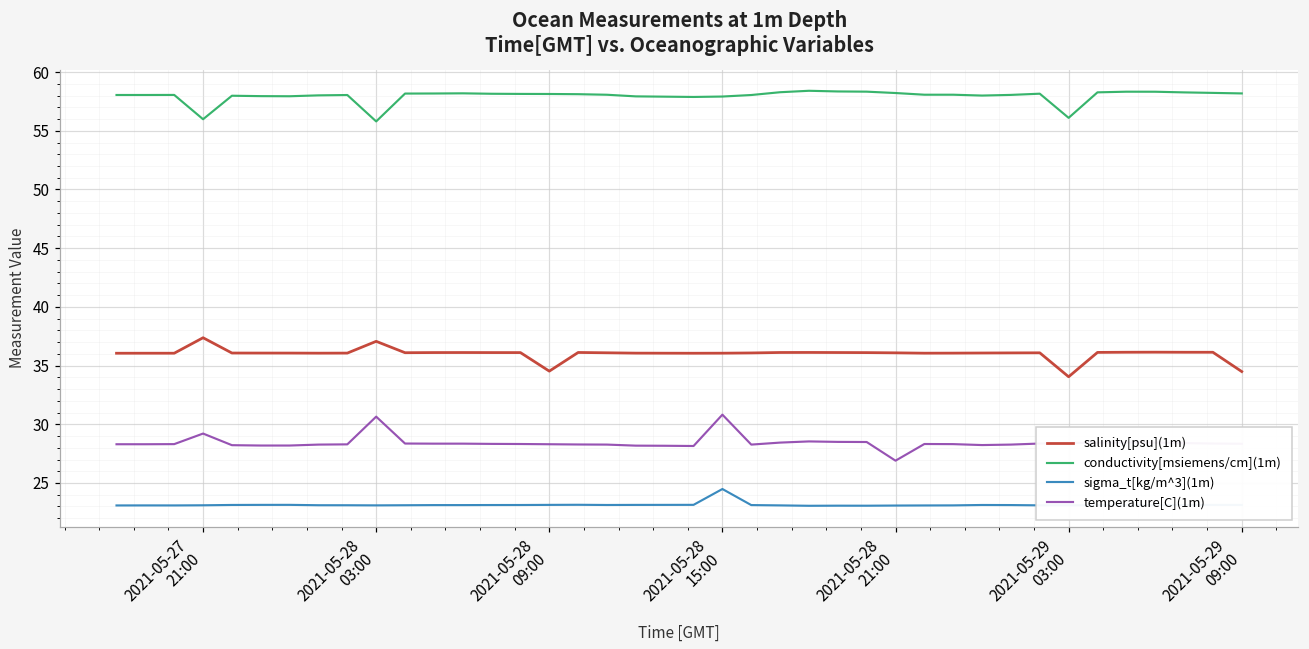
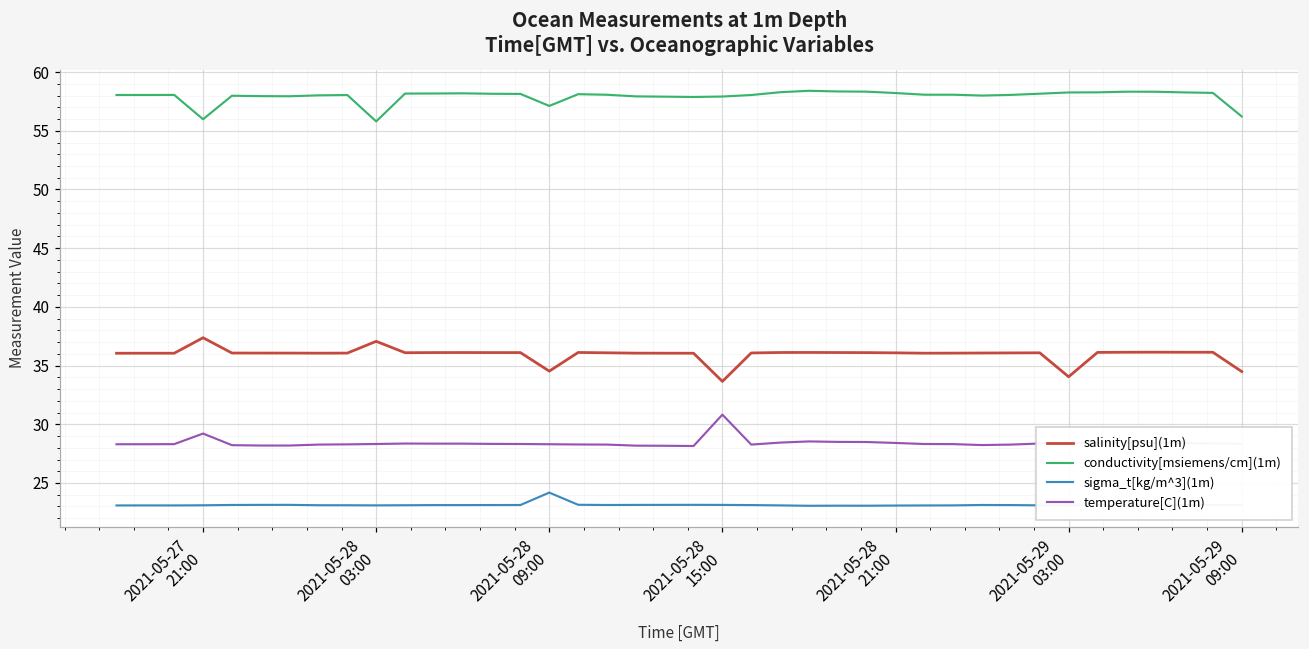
  {
    "salinity[psu](1m)": {
      "2021-05-27 21:00": 37.4,
      "2021-05-28 03:00": 37.1,
      "2021-05-28 09:00": 34.5,
-     "2021-05-28 15:00": 36.1,
+     "2021-05-28 15:00": 33.7,
      "2021-05-28 21:00": 36.1,
      "2021-05-29 03:00": 34.0,
      "2021-05-29 09:00": 34.5
    },
    "conductivity[msiemens/cm](1m)": {
      "2021-05-27 21:00": 56.0,
      "2021-05-28 03:00": 55.8,
-     "2021-05-28 09:00": 58.1,
+     "2021-05-28 09:00": 57.1,
      "2021-05-28 15:00": 57.9,
      "2021-05-28 21:00": 58.2,
-     "2021-05-29 03:00": 56.1,
-     "2021-05-29 09:00": 58.2
+     "2021-05-29 03:00": 58.3,
+     "2021-05-29 09:00": 56.2
    },
    "sigma_t[kg/m^3](1m)": {
      "2021-05-27 21:00": 23.1,
      "2021-05-28 03:00": 23.1,
-     "2021-05-28 09:00": 23.1,
-     "2021-05-28 15:00": 24.5,
+     "2021-05-28 09:00": 24.2,
+     "2021-05-28 15:00": 23.1,
      "2021-05-28 21:00": 23.1
    },
    "temperature[C](1m)": {
      "2021-05-27 21:00": 29.2,
-     "2021-05-28 03:00": 30.7,
+     "2021-05-28 03:00": 28.3,
      "2021-05-28 09:00": 28.3,
      "2021-05-28 15:00": 30.8,
-     "2021-05-28 21:00": 26.9
+     "2021-05-28 21:00": 28.4
    }
  }
